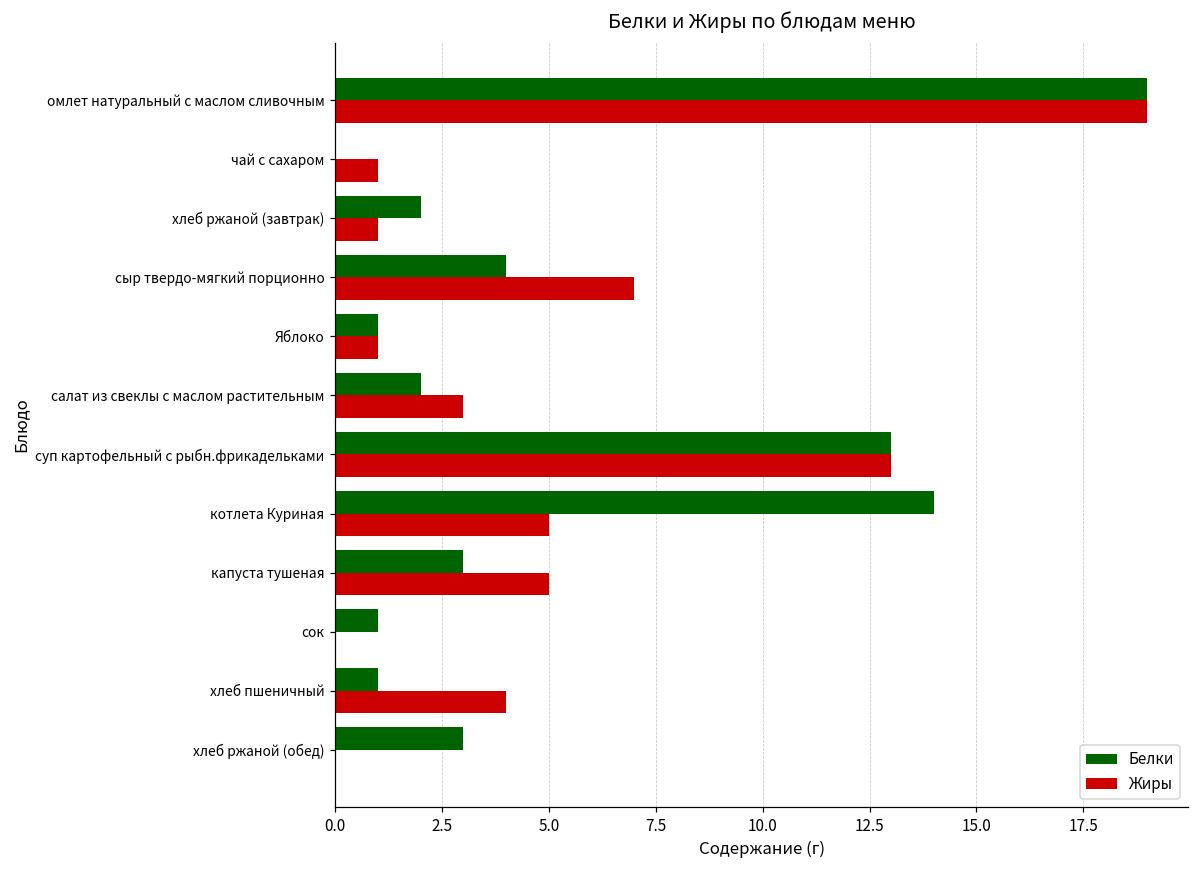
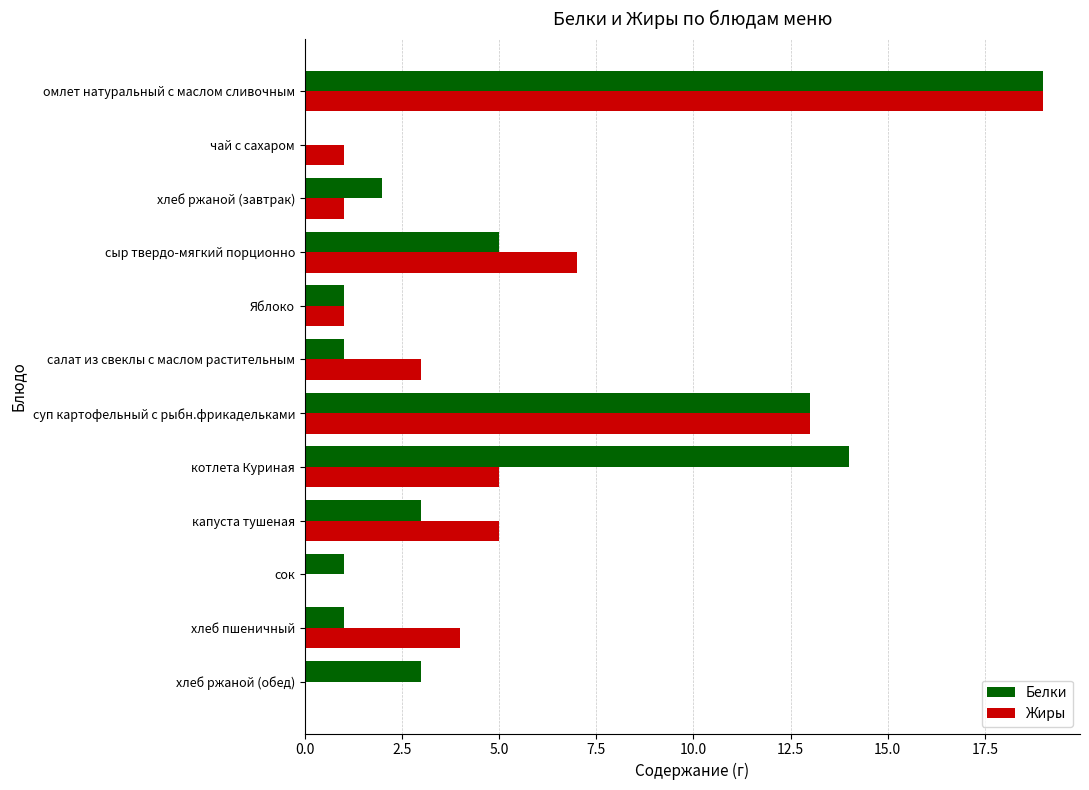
  {
    "Белки": {
      "омлет натуральный с маслом сливочным": 19,
      "чай с сахаром": 0,
      "хлеб ржаной (завтрак)": 2,
-     "сыр твердо-мягкий порционно": 4,
+     "сыр твердо-мягкий порционно": 5,
      "Яблоко": 1,
-     "салат из свеклы с маслом растительным": 2,
+     "салат из свеклы с маслом растительным": 1,
      "суп картофельный с рыбн.фрикадельками": 13,
      "котлета Куриная": 14,
      "капуста тушеная": 3,
      "сок": 1,
      "хлеб пшеничный": 1,
      "хлеб ржаной (обед)": 3
    },
    "Жиры": {
      "омлет натуральный с маслом сливочным": 19,
      "чай с сахаром": 1,
      "хлеб ржаной (завтрак)": 1,
      "сыр твердо-мягкий порционно": 7,
      "Яблоко": 1,
      "салат из свеклы с маслом растительным": 3,
      "суп картофельный с рыбн.фрикадельками": 13,
      "котлета Куриная": 5,
      "капуста тушеная": 5,
      "сок": 0,
      "хлеб пшеничный": 4,
      "хлеб ржаной (обед)": 0
    }
  }
